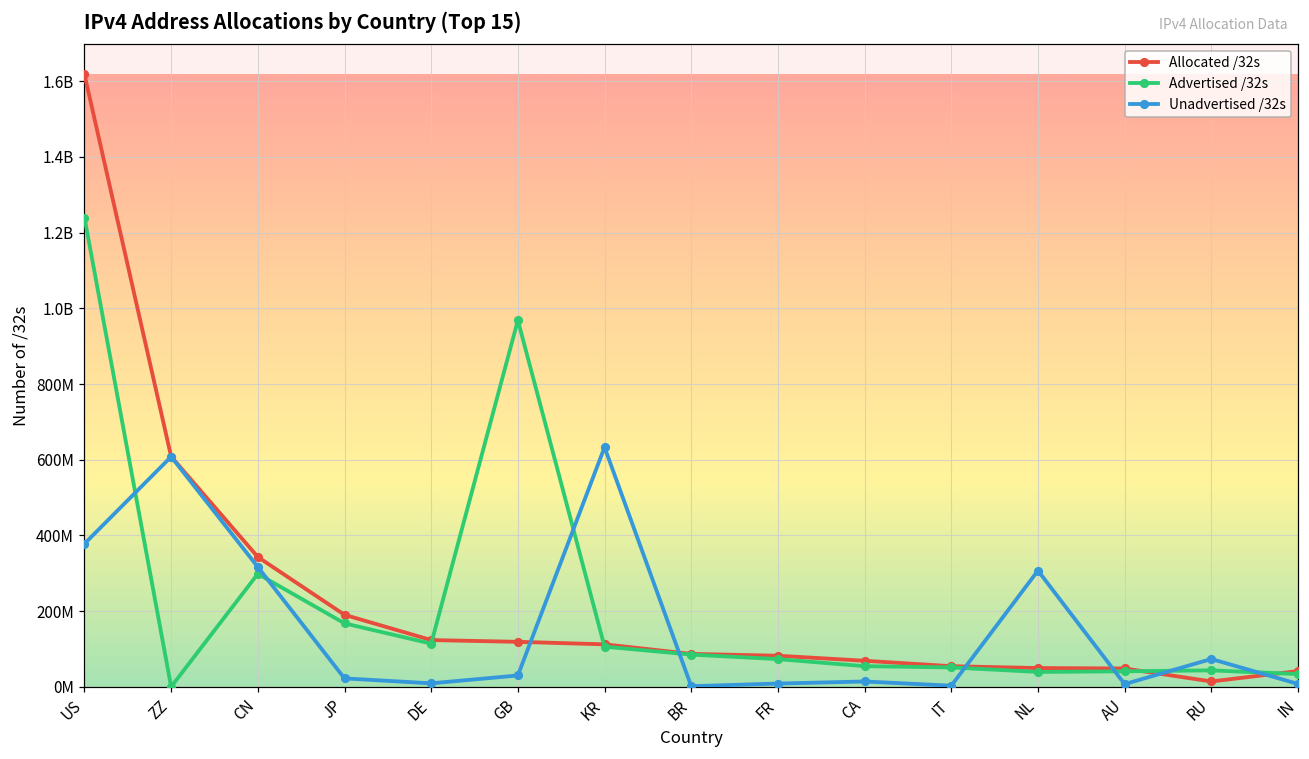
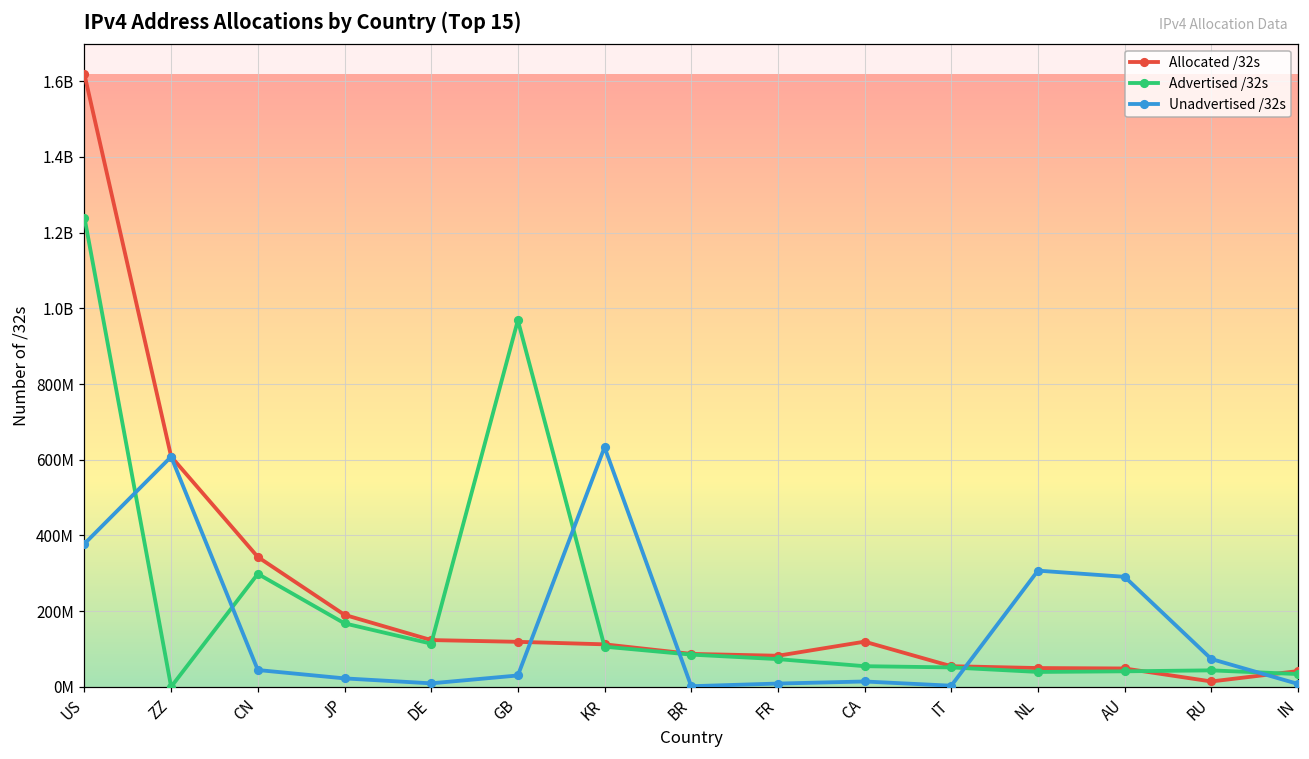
  {
    "Allocated /32s": {
      "US": 1620000000,
      "CN": 340000000,
      "JP": 190000000,
      "DE": 120000000,
      "GB": 120000000,
      "FR": 80000000,
-     "CA": 70000000,
+     "CA": 120000000,
      "NL": 50000000,
      "AU": 50000000,
      "RU": 10000000,
      "IN": 40000000
    },
    "Advertised /32s": {
      "US": 1240000000,
      "ZZ": 0,
      "CN": 300000000,
      "JP": 170000000,
      "DE": 110000000,
      "GB": 970000000,
      "FR": 70000000,
      "CA": 50000000,
      "NL": 40000000,
      "AU": 40000000,
      "RU": 40000000,
      "IN": 30000000
    },
    "Unadvertised /32s": {
      "US": 380000000,
-     "CN": 320000000,
+     "CN": 40000000,
      "JP": 20000000,
      "DE": 10000000,
      "GB": 30000000,
      "KR": 630000000,
      "BR": 0,
      "FR": 10000000,
      "CA": 10000000,
      "IT": 0,
      "NL": 310000000,
-     "AU": 10000000,
+     "AU": 290000000,
      "RU": 70000000,
      "IN": 10000000
    }
  }
